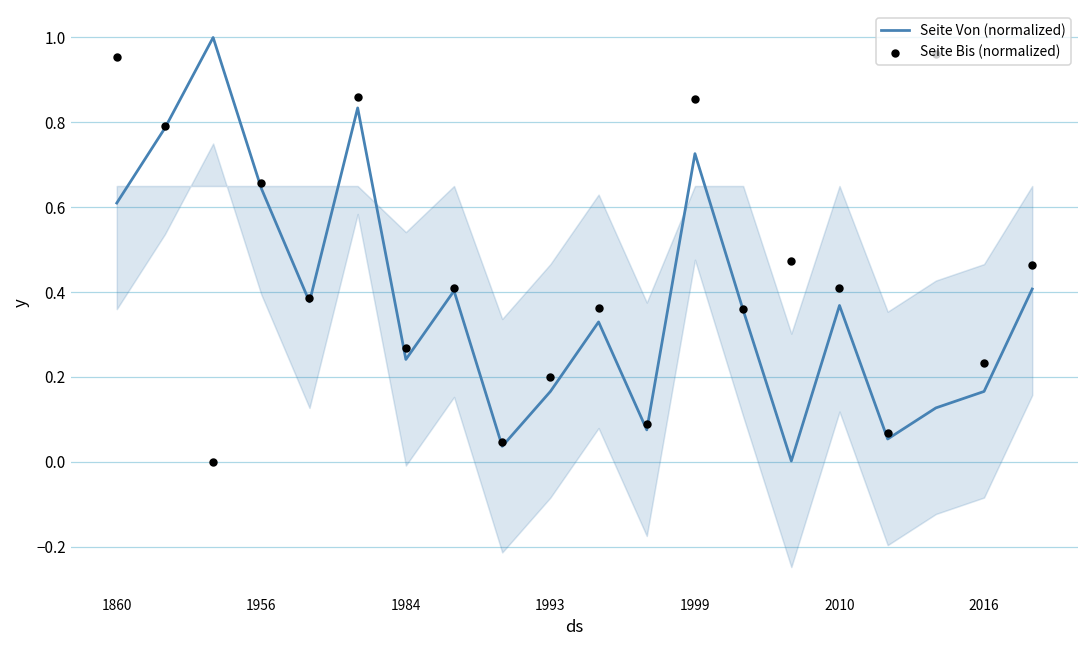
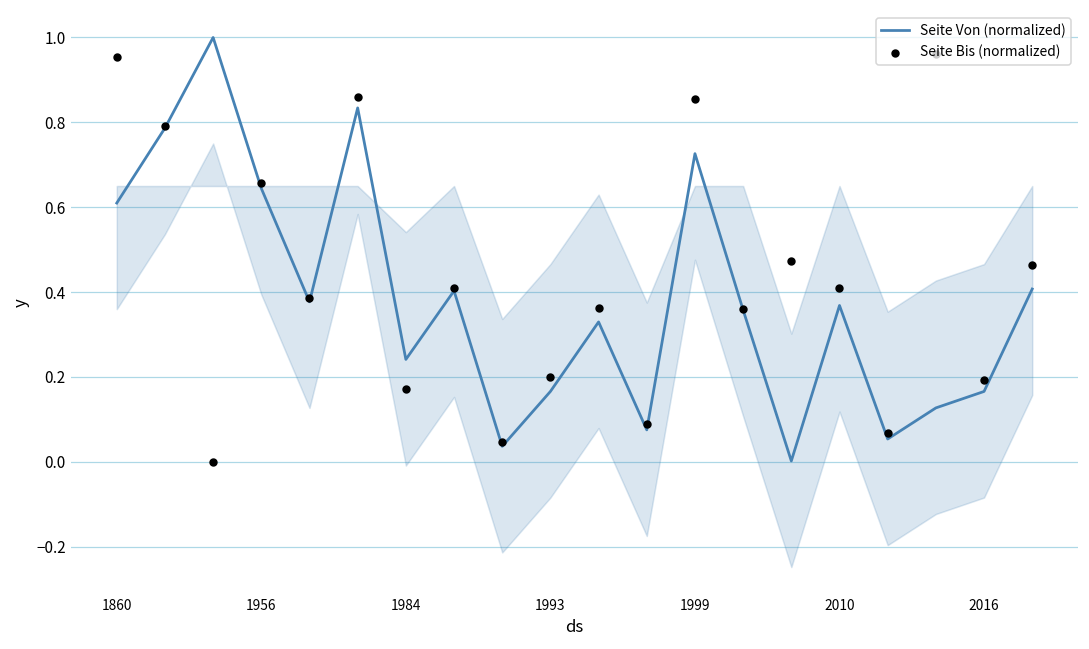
  {
    "Seite Bis (normalized)": {
-     "1984": 0.27,
-     "2016": 0.23
+     "1984": 0.17,
+     "2016": 0.19
    }
  }
